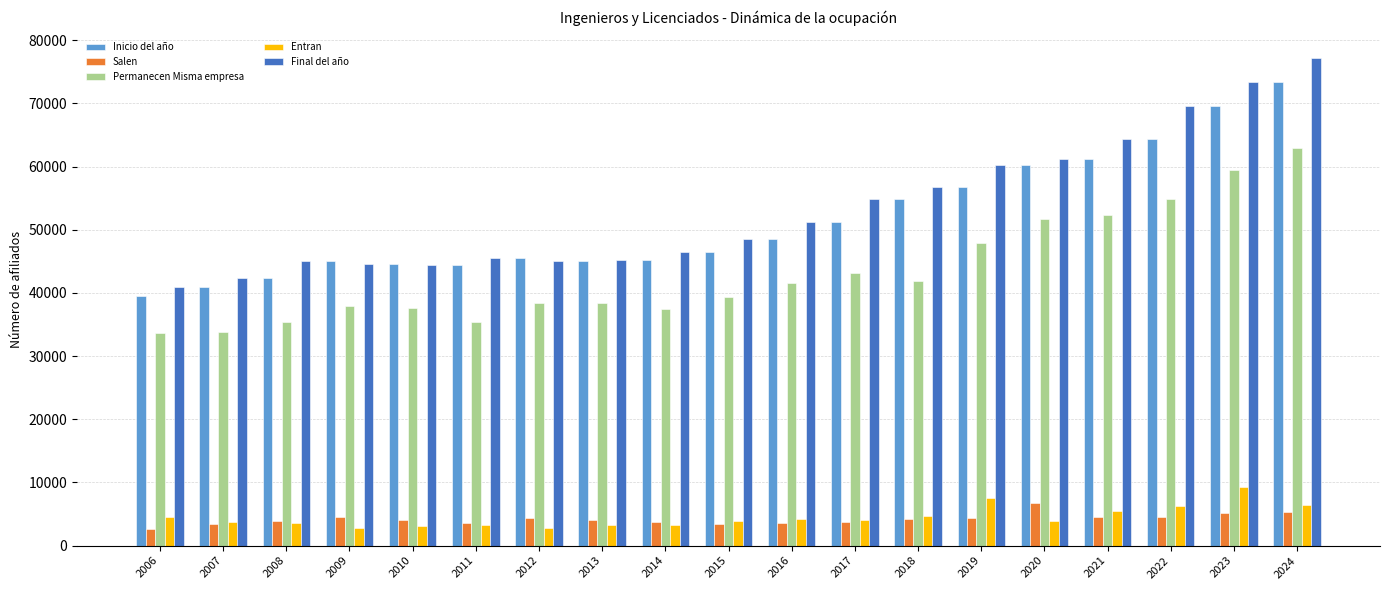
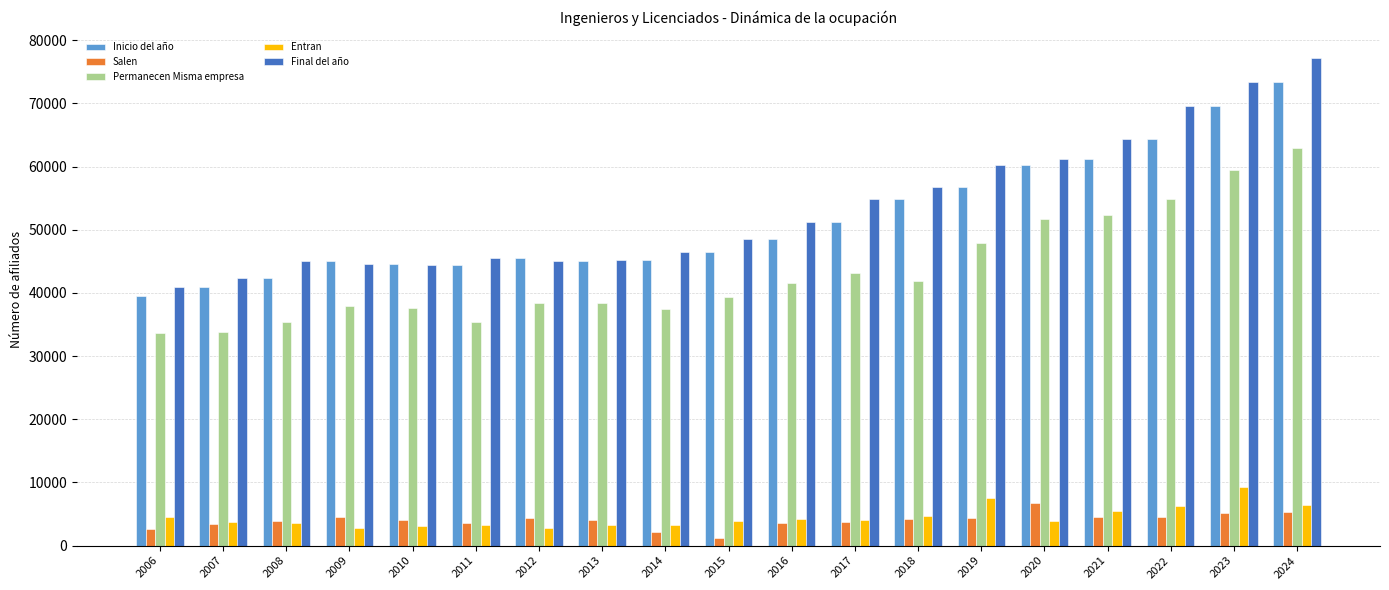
  {
    "Salen": {
      "2006": 3000,
      "2007": 3000,
      "2008": 4000,
      "2009": 5000,
      "2010": 4000,
      "2011": 4000,
      "2012": 4000,
      "2013": 4000,
-     "2014": 4000,
-     "2015": 3000,
+     "2014": 2000,
+     "2015": 1000,
      "2016": 4000,
      "2017": 4000,
      "2018": 4000,
      "2019": 4000,
      "2020": 7000,
      "2021": 5000,
      "2022": 5000,
      "2023": 5000,
      "2024": 5000
    },
    "Permanecen Misma empresa": {
      "2006": 34000,
      "2007": 34000,
      "2008": 35000,
      "2009": 38000,
      "2010": 38000,
      "2011": 35000,
      "2012": 38000,
      "2013": 38000,
      "2014": 38000,
      "2015": 39000,
      "2016": 42000,
      "2017": 43000,
      "2018": 42000,
      "2019": 48000,
      "2020": 52000,
      "2021": 52000,
      "2022": 55000,
      "2023": 59000,
      "2024": 63000
    },
    "Entran": {
      "2006": 5000,
      "2007": 4000,
      "2008": 4000,
      "2009": 3000,
      "2010": 3000,
      "2011": 3000,
      "2012": 3000,
      "2013": 3000,
      "2014": 3000,
      "2015": 4000,
      "2016": 4000,
      "2017": 4000,
      "2018": 5000,
      "2019": 7000,
      "2020": 4000,
      "2021": 5000,
      "2022": 6000,
      "2023": 9000,
      "2024": 6000
    }
  }
